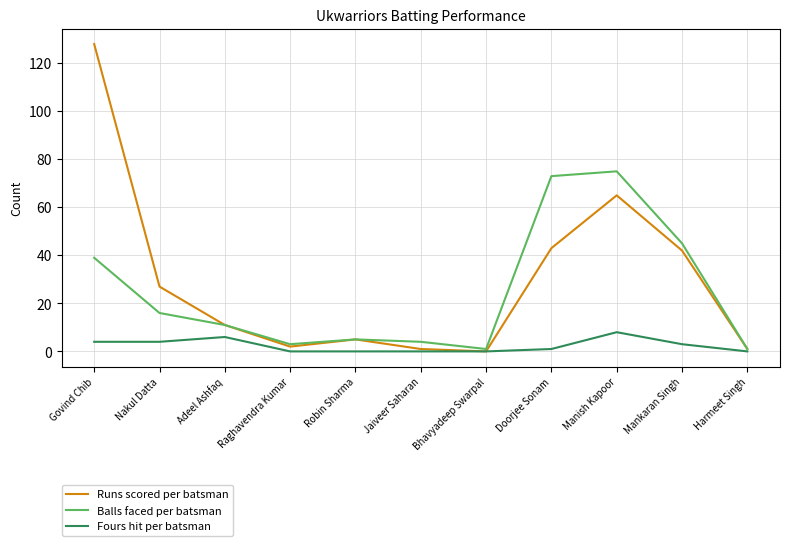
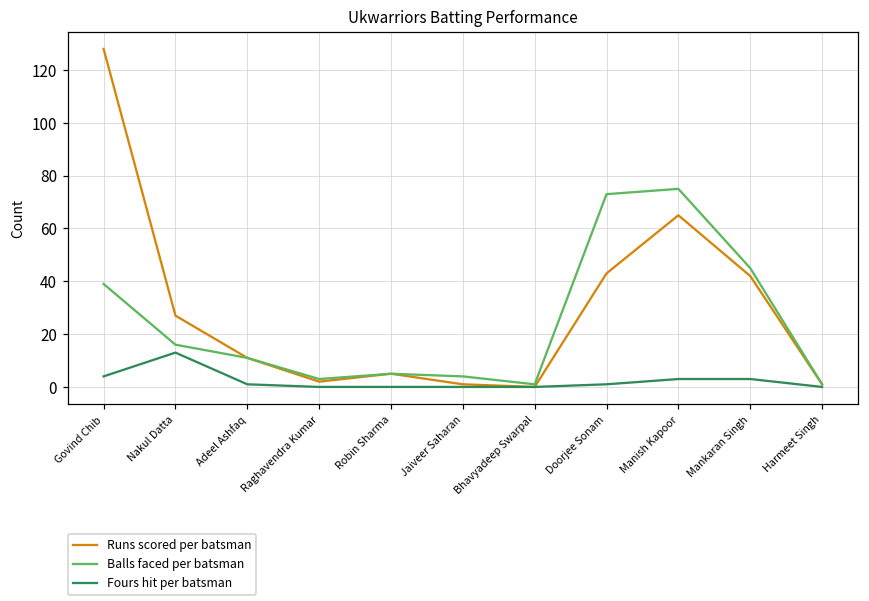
  {
    "Runs scored per batsman": {
      "Govind Chib": 128,
      "Nakul Datta": 27,
      "Doorjee Sonam": 43,
      "Manish Kapoor": 65,
      "Mankaran Singh": 42
    },
    "Balls faced per batsman": {
      "Govind Chib": 39,
      "Nakul Datta": 16,
      "Jaiveer Saharan": 4,
      "Doorjee Sonam": 73,
      "Manish Kapoor": 75,
      "Mankaran Singh": 45
    },
    "Fours hit per batsman": {
      "Govind Chib": 4,
-     "Nakul Datta": 4,
-     "Adeel Ashfaq": 6,
+     "Nakul Datta": 13,
+     "Adeel Ashfaq": 1,
      "Raghavendra Kumar": 0,
      "Robin Sharma": 0,
      "Doorjee Sonam": 1,
-     "Manish Kapoor": 8,
+     "Manish Kapoor": 3,
      "Mankaran Singh": 3
    }
  }
